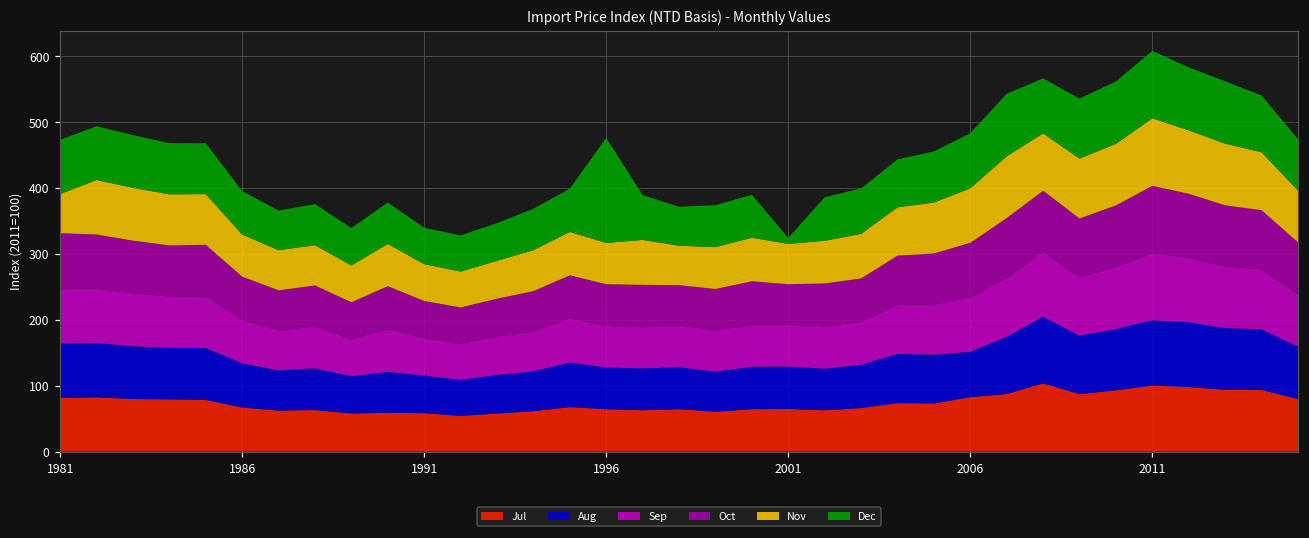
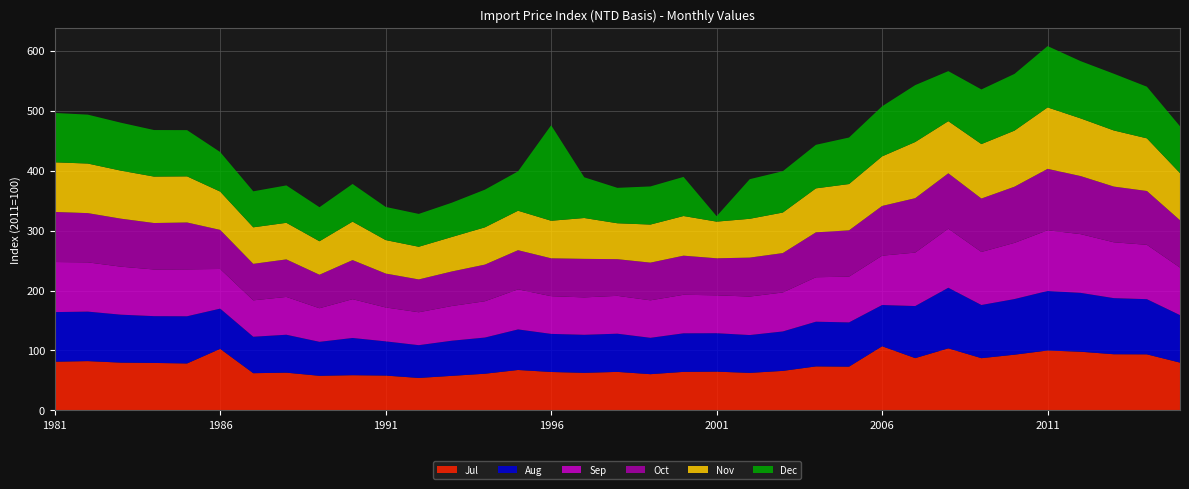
  {
    "Jul": {
      "1981": 80,
-     "1986": 70,
+     "1986": 100,
      "1991": 60,
      "1996": 60,
      "2001": 60,
-     "2006": 80,
+     "2006": 110,
      "2011": 100
    },
    "Aug": {
      "1981": 80,
      "1986": 70,
      "1991": 60,
      "1996": 60,
      "2001": 60,
      "2006": 70,
      "2011": 100
    },
    "Nov": {
-     "1981": 60,
+     "1981": 80,
      "1986": 60,
      "1991": 60,
      "1996": 60,
      "2001": 60,
      "2006": 80,
      "2011": 100
    },
    "Dec": {
      "1981": 80,
      "1986": 70,
      "1991": 60,
      "1996": 160,
      "2001": 10,
      "2006": 80,
      "2011": 100
    }
  }
